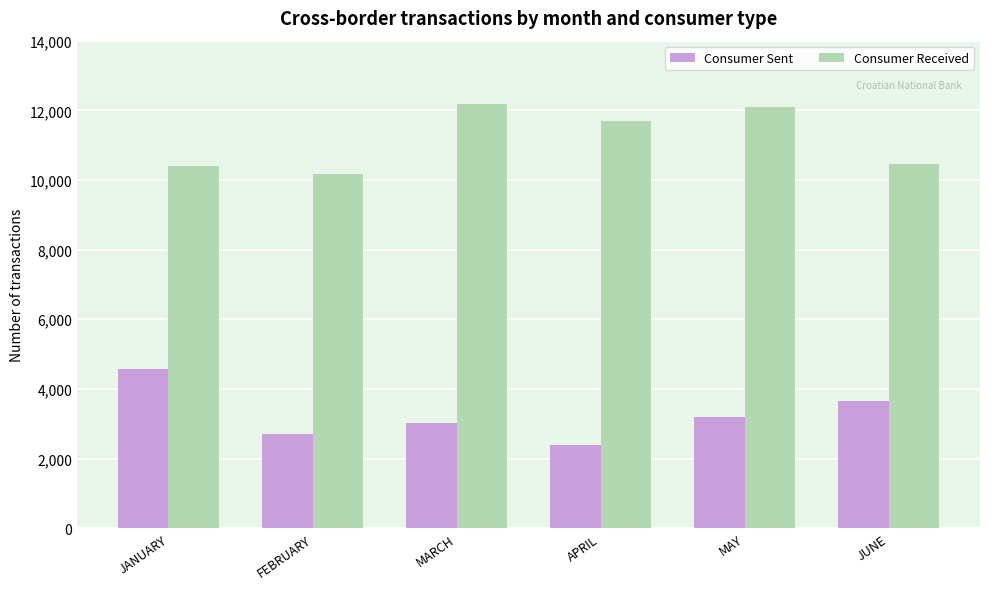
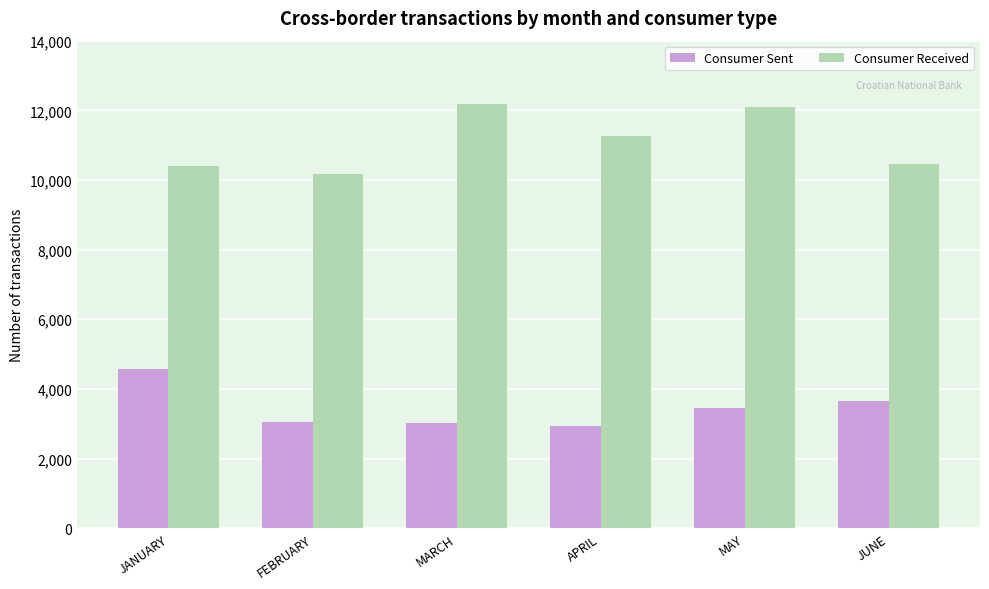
  {
    "Consumer Sent": {
      "JANUARY": "4,600",
-     "FEBRUARY": "2,700",
+     "FEBRUARY": "3,000",
      "MARCH": "3,000",
-     "APRIL": "2,400",
-     "MAY": "3,200",
+     "APRIL": "2,900",
+     "MAY": "3,400",
      "JUNE": "3,600"
    },
    "Consumer Received": {
      "JANUARY": "10,400",
      "FEBRUARY": "10,200",
      "MARCH": "12,200",
-     "APRIL": "11,700",
+     "APRIL": "11,300",
      "MAY": "12,100",
      "JUNE": "10,500"
    }
  }
